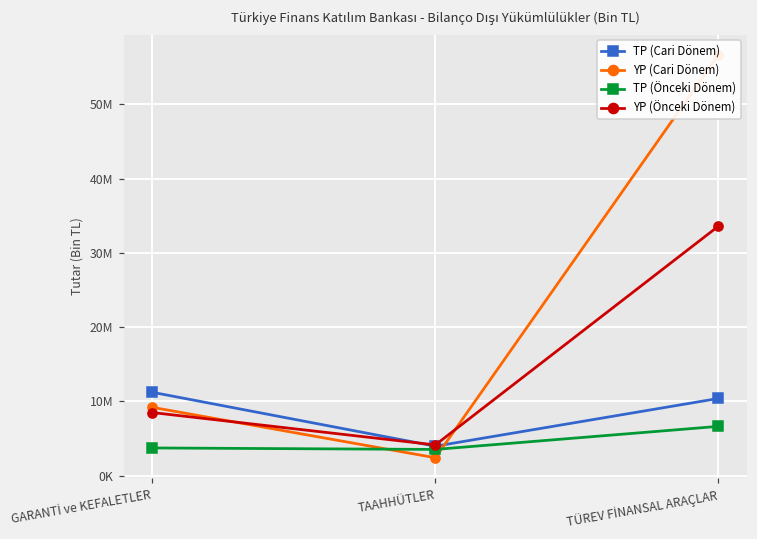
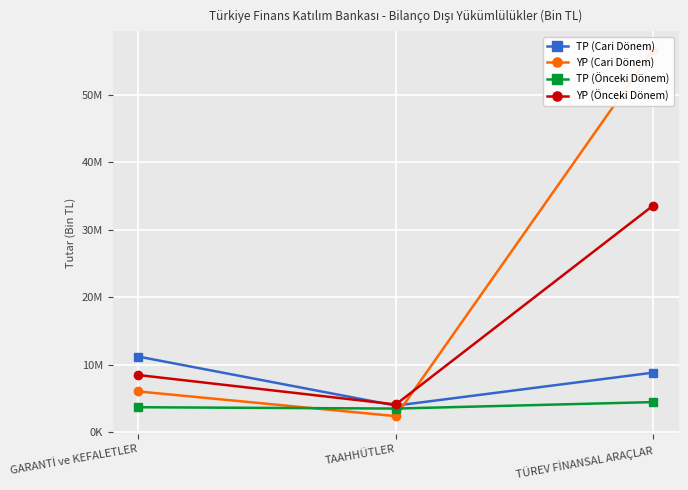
  {
    "TP (Cari Dönem)": {
      "GARANTİ ve KEFALETLER": 11000000,
-     "TÜREV FİNANSAL ARAÇLAR": 10000000
+     "TÜREV FİNANSAL ARAÇLAR": 9000000
    },
    "YP (Cari Dönem)": {
-     "GARANTİ ve KEFALETLER": 9000000,
+     "GARANTİ ve KEFALETLER": 6000000,
      "TAAHHÜTLER": 2000000
    },
    "TP (Önceki Dönem)": {
      "GARANTİ ve KEFALETLER": 4000000,
      "TAAHHÜTLER": 4000000,
-     "TÜREV FİNANSAL ARAÇLAR": 7000000
+     "TÜREV FİNANSAL ARAÇLAR": 4000000
    },
    "YP (Önceki Dönem)": {
      "GARANTİ ve KEFALETLER": 8000000,
      "TÜREV FİNANSAL ARAÇLAR": 34000000
    }
  }
